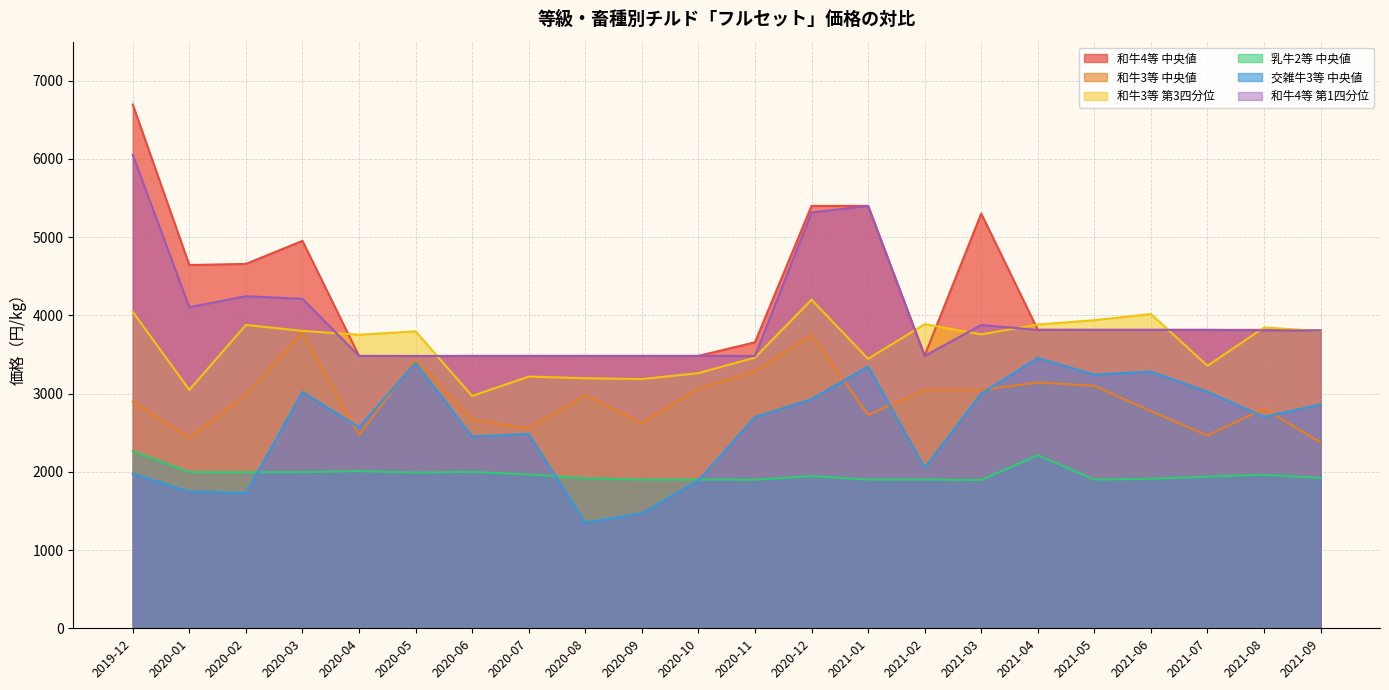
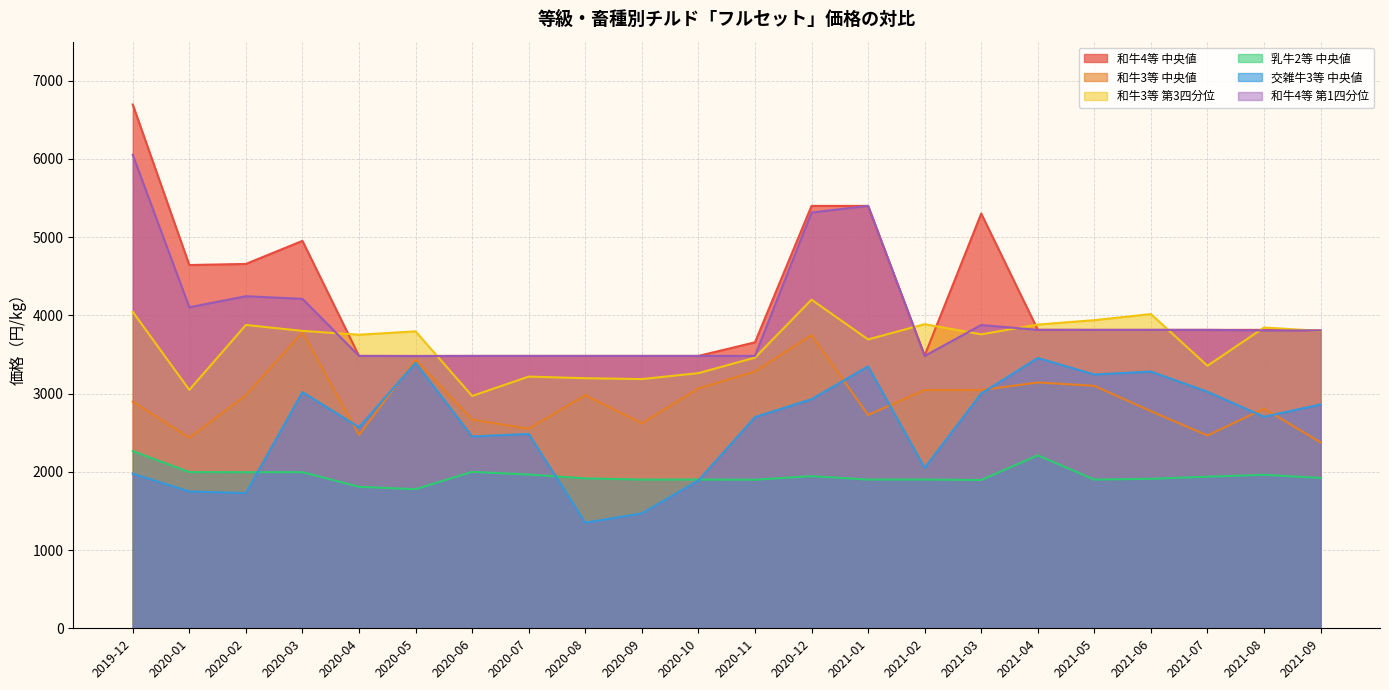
  {
    "和牛3等 第3四分位": {
      "2019-12": 4000,
      "2020-01": 3000,
      "2020-02": 3900,
      "2020-04": 3800,
      "2020-05": 3800,
      "2020-06": 3000,
      "2020-07": 3200,
      "2020-08": 3200,
      "2020-09": 3200,
      "2020-10": 3300,
      "2020-12": 4200,
-     "2021-01": 3400,
+     "2021-01": 3700,
      "2021-02": 3900,
      "2021-03": 3800,
      "2021-04": 3900,
      "2021-05": 3900,
      "2021-06": 4000,
      "2021-07": 3400
    },
    "乳牛2等 中央値": {
      "2019-12": 2300,
      "2020-01": 2000,
      "2020-02": 2000,
      "2020-03": 2000,
-     "2020-04": 2000,
-     "2020-05": 2000,
+     "2020-04": 1800,
+     "2020-05": 1800,
      "2020-06": 2000,
      "2020-07": 2000,
      "2020-08": 1900,
      "2020-09": 1900,
      "2020-11": 1900,
      "2020-12": 1900,
      "2021-01": 1900,
      "2021-02": 1900,
      "2021-03": 1900,
      "2021-04": 2200,
      "2021-05": 1900,
      "2021-06": 1900,
      "2021-07": 1900,
      "2021-08": 2000,
      "2021-09": 1900
    },
    "交雑牛3等 中央値": {
      "2019-12": 2000,
      "2020-01": 1800,
      "2020-02": 1700,
      "2020-03": 3000,
      "2020-04": 2600,
      "2020-05": 3400,
      "2020-06": 2500,
      "2020-07": 2500,
      "2020-08": 1400,
      "2020-09": 1500,
      "2020-11": 2700,
      "2020-12": 2900,
      "2021-01": 3300,
      "2021-02": 2100,
      "2021-03": 3000,
      "2021-04": 3500,
      "2021-05": 3200,
      "2021-06": 3300,
      "2021-07": 3000,
      "2021-08": 2700,
      "2021-09": 2900
    },
    "和牛4等 第1四分位": {
      "2019-12": 6100,
      "2020-01": 4100,
      "2020-02": 4200,
      "2020-03": 4200,
      "2020-12": 5300,
      "2021-03": 3900
    }
  }
